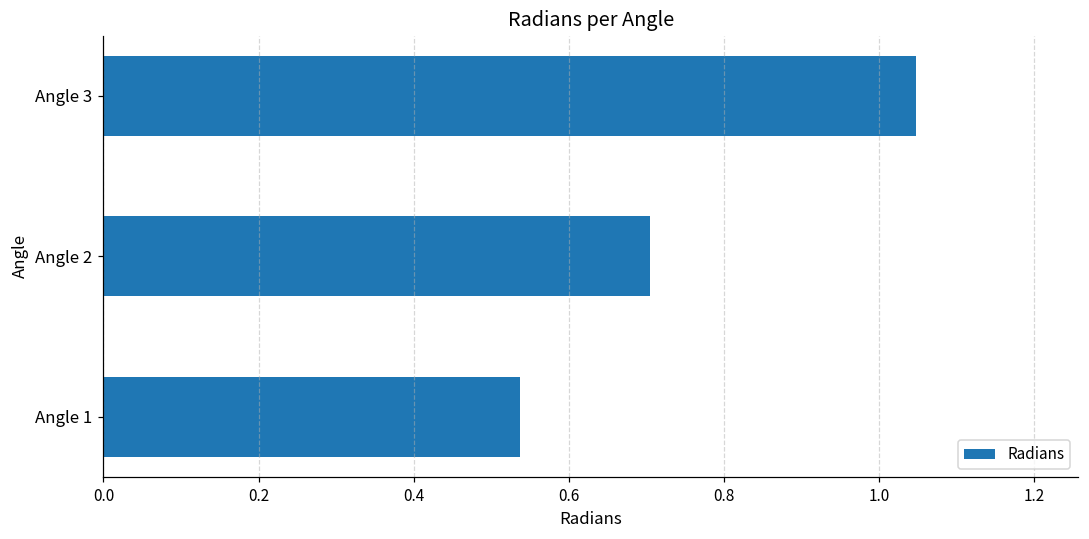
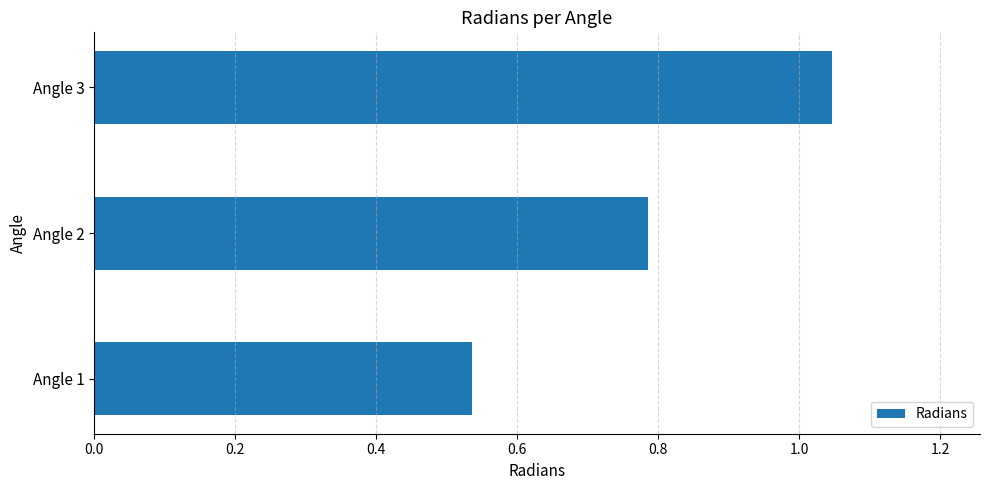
  {
    "Angle 3": 1.05,
-   "Angle 2": 0.70,
+   "Angle 2": 0.79,
    "Angle 1": 0.54
  }
